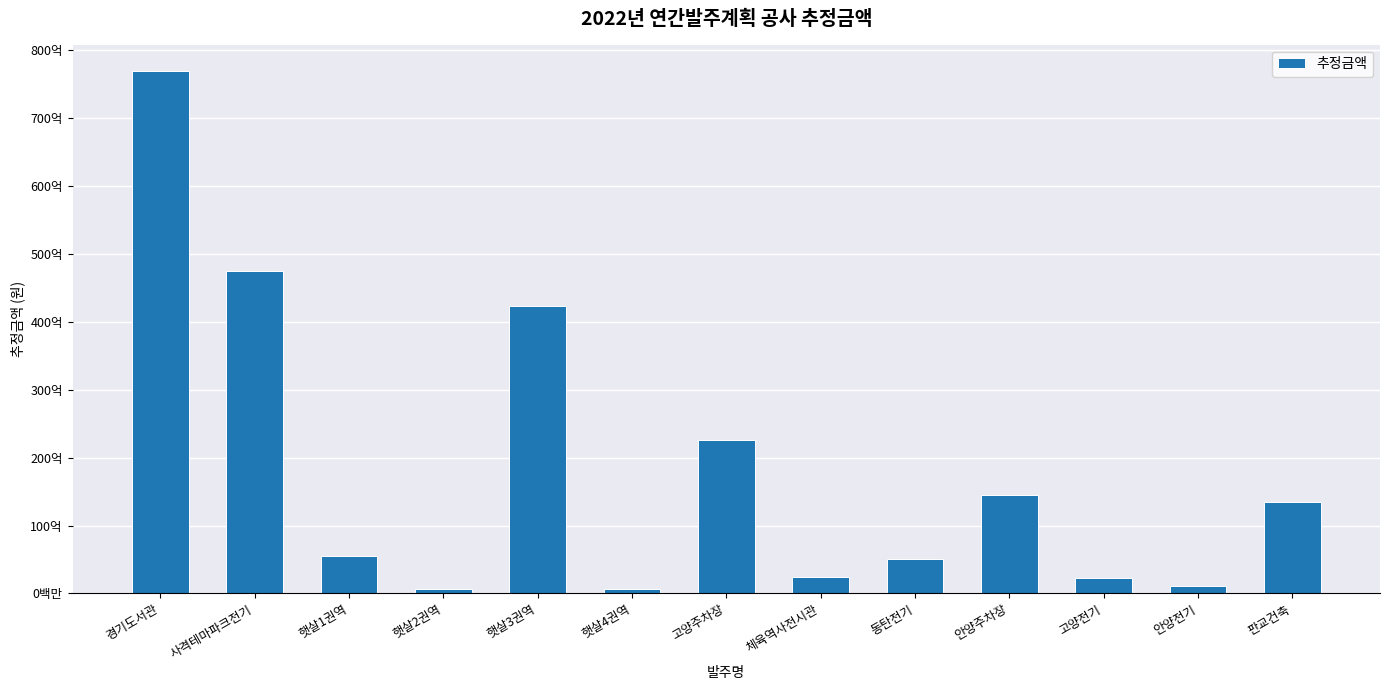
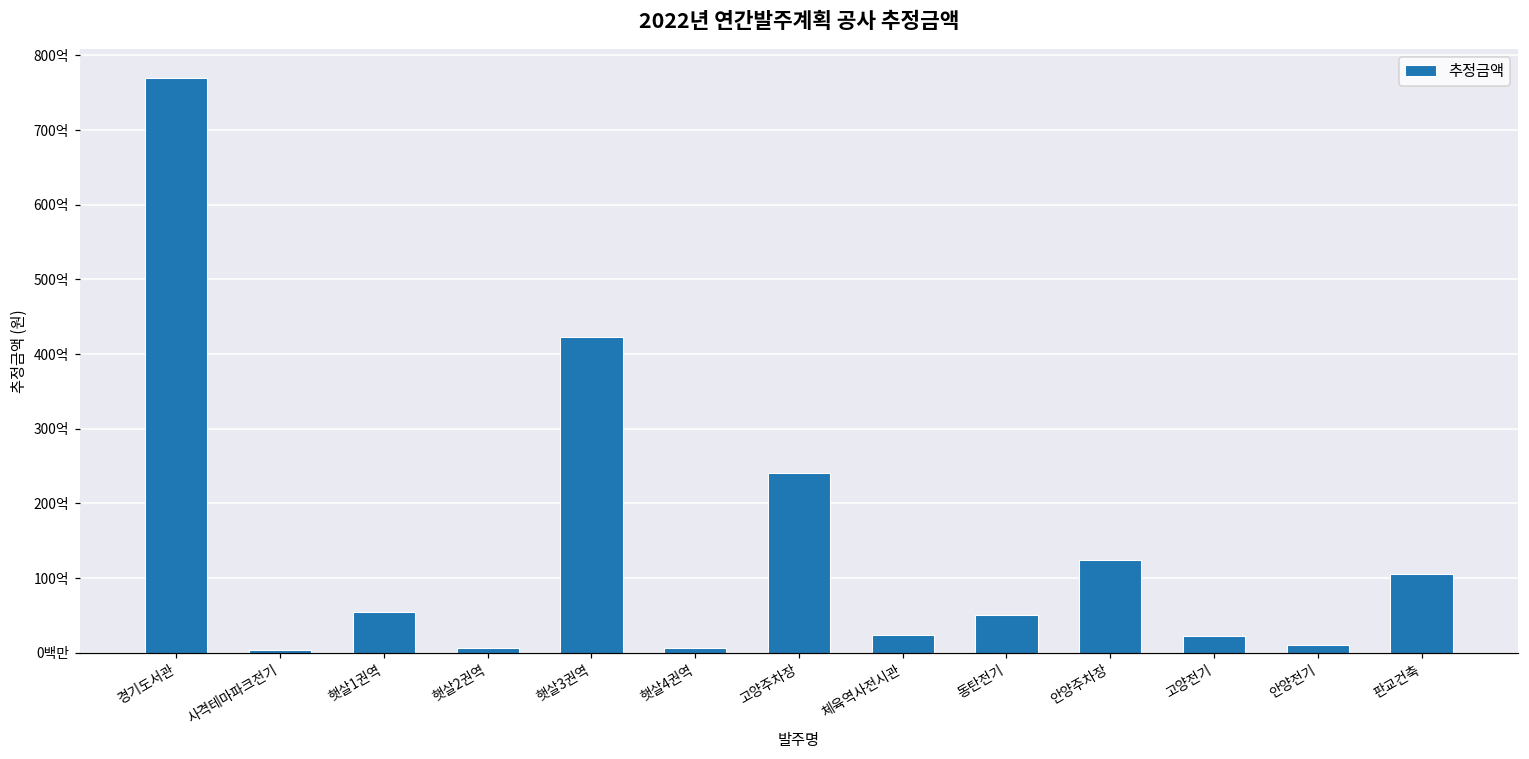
  {
    "경기도서관": "770억",
-   "사격테마파크전기": "480억",
+   "사격테마파크전기": "0억",
    "햇살1권역": "60억",
    "햇살2권역": "10억",
    "햇살3권역": "420억",
    "햇살4권역": "10억",
-   "고양주차장": "230억",
+   "고양주차장": "240억",
    "체육역사전시관": "20억",
    "동탄전기": "50억",
-   "안양주차장": "150억",
+   "안양주차장": "120억",
    "고양전기": "20억",
    "안양전기": "10억",
-   "판교건축": "140억"
+   "판교건축": "110억"
  }
